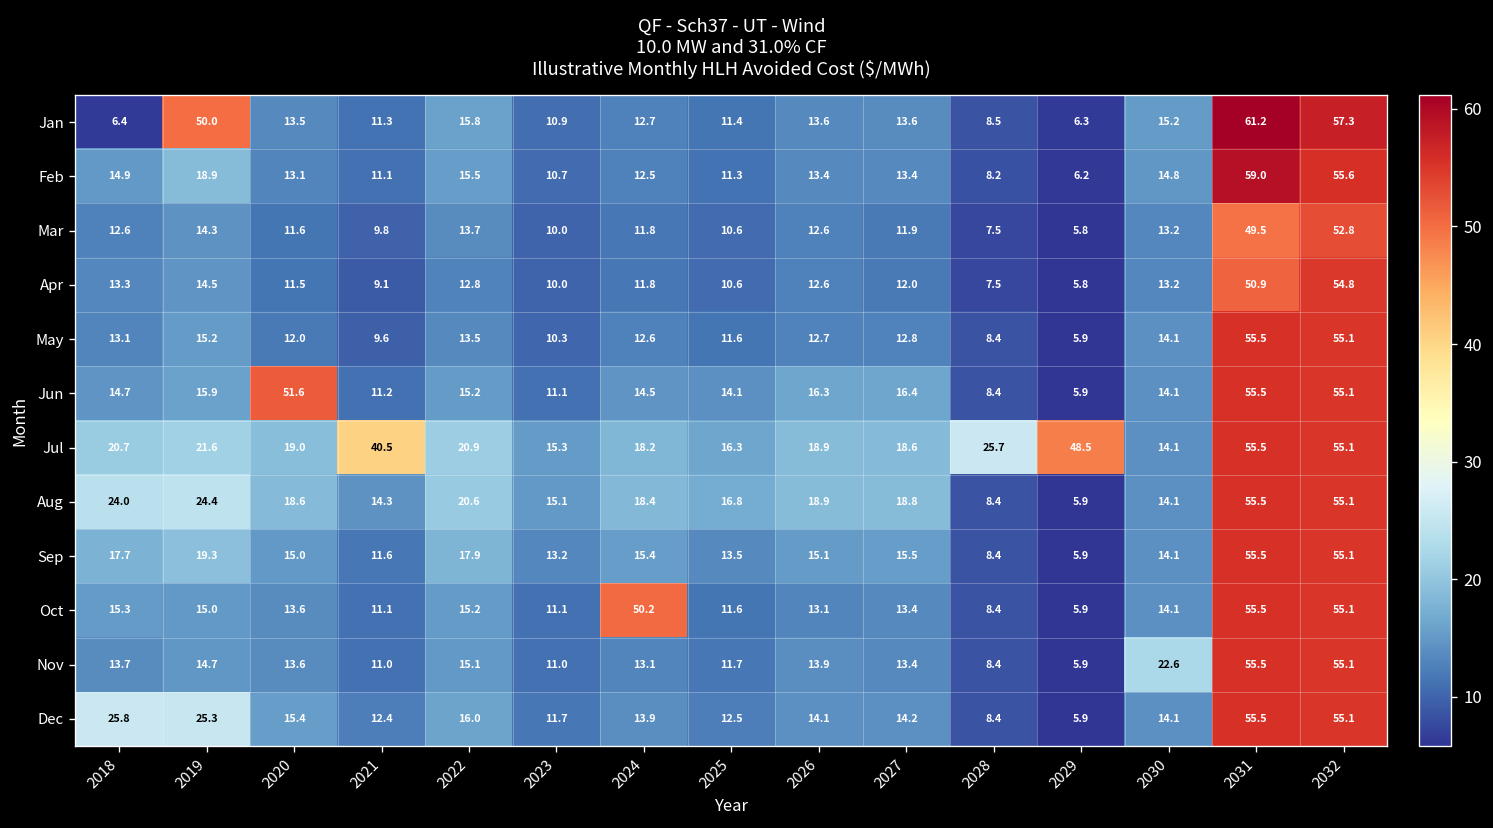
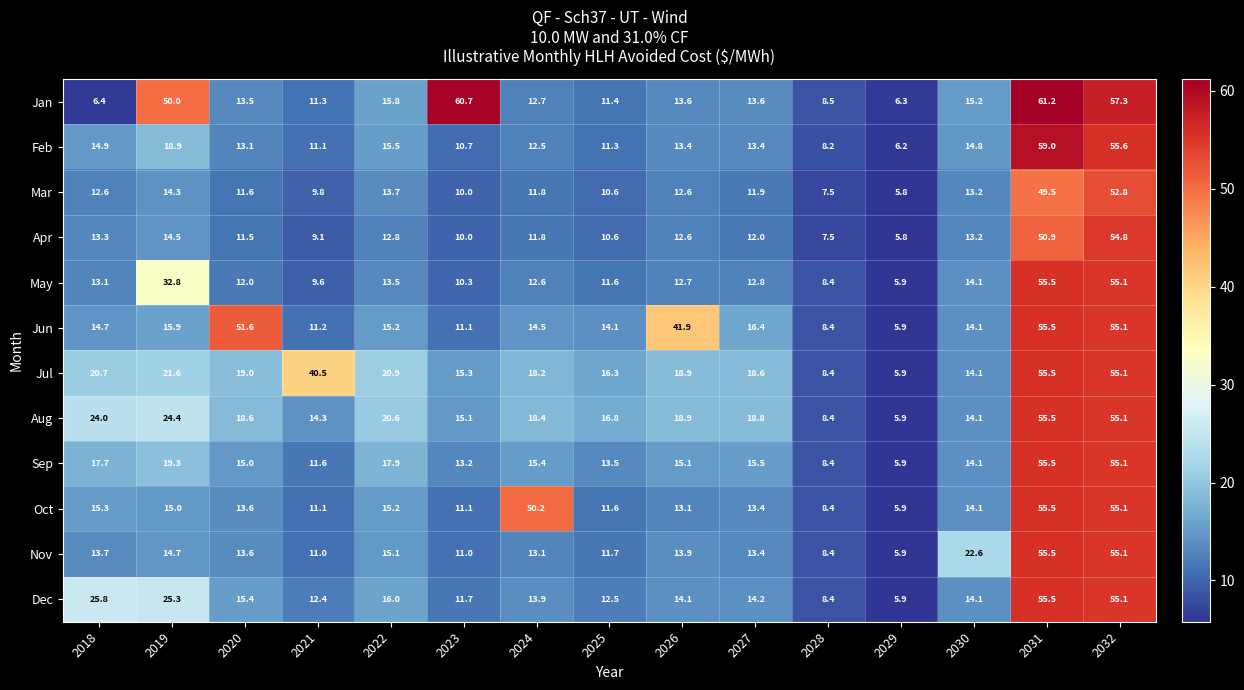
  {
    "Jan": {
      "2018": 6.4,
      "2019": 50.0,
      "2020": 13.5,
      "2021": 11.3,
      "2022": 15.8,
-     "2023": 10.9,
+     "2023": 60.7,
      "2024": 12.7,
      "2025": 11.4,
      "2026": 13.6,
      "2027": 13.6,
      "2028": 8.5,
      "2029": 6.3,
      "2030": 15.2,
      "2031": 61.2,
      "2032": 57.3
    },
    "Feb": {
      "2018": 14.9,
      "2019": 18.9,
      "2020": 13.1,
      "2021": 11.1,
      "2022": 15.5,
      "2023": 10.7,
      "2024": 12.5,
      "2025": 11.3,
      "2026": 13.4,
      "2027": 13.4,
      "2028": 8.2,
      "2029": 6.2,
      "2030": 14.8,
      "2031": 59.0,
      "2032": 55.6
    },
    "Mar": {
      "2018": 12.6,
      "2019": 14.3,
      "2020": 11.6,
      "2021": 9.8,
      "2022": 13.7,
      "2023": 10.0,
      "2024": 11.8,
      "2025": 10.6,
      "2026": 12.6,
      "2027": 11.9,
      "2028": 7.5,
      "2029": 5.8,
      "2030": 13.2,
      "2031": 49.5,
      "2032": 52.8
    },
    "Apr": {
      "2018": 13.3,
      "2019": 14.5,
      "2020": 11.5,
      "2021": 9.1,
      "2022": 12.8,
      "2023": 10.0,
      "2024": 11.8,
      "2025": 10.6,
      "2026": 12.6,
      "2027": 12.0,
      "2028": 7.5,
      "2029": 5.8,
      "2030": 13.2,
      "2031": 50.9,
      "2032": 54.8
    },
    "May": {
      "2018": 13.1,
-     "2019": 15.2,
+     "2019": 32.8,
      "2020": 12.0,
      "2021": 9.6,
      "2022": 13.5,
      "2023": 10.3,
      "2024": 12.6,
      "2025": 11.6,
      "2026": 12.7,
      "2027": 12.8,
      "2028": 8.4,
      "2029": 5.9,
      "2030": 14.1,
      "2031": 55.5,
      "2032": 55.1
    },
    "Jun": {
      "2018": 14.7,
      "2019": 15.9,
      "2020": 51.6,
      "2021": 11.2,
      "2022": 15.2,
      "2023": 11.1,
      "2024": 14.5,
      "2025": 14.1,
-     "2026": 16.3,
+     "2026": 41.9,
      "2027": 16.4,
      "2028": 8.4,
      "2029": 5.9,
      "2030": 14.1,
      "2031": 55.5,
      "2032": 55.1
    },
    "Jul": {
      "2018": 20.7,
      "2019": 21.6,
      "2020": 19.0,
      "2021": 40.5,
      "2022": 20.9,
      "2023": 15.3,
      "2024": 18.2,
      "2025": 16.3,
      "2026": 18.9,
      "2027": 18.6,
-     "2028": 25.7,
-     "2029": 48.5,
+     "2028": 8.4,
+     "2029": 5.9,
      "2030": 14.1,
      "2031": 55.5,
      "2032": 55.1
    },
    "Aug": {
      "2018": 24.0,
      "2019": 24.4,
      "2020": 18.6,
      "2021": 14.3,
      "2022": 20.6,
      "2023": 15.1,
      "2024": 18.4,
      "2025": 16.8,
      "2026": 18.9,
      "2027": 18.8,
      "2028": 8.4,
      "2029": 5.9,
      "2030": 14.1,
      "2031": 55.5,
      "2032": 55.1
    },
    "Sep": {
      "2018": 17.7,
      "2019": 19.3,
      "2020": 15.0,
      "2021": 11.6,
      "2022": 17.9,
      "2023": 13.2,
      "2024": 15.4,
      "2025": 13.5,
      "2026": 15.1,
      "2027": 15.5,
      "2028": 8.4,
      "2029": 5.9,
      "2030": 14.1,
      "2031": 55.5,
      "2032": 55.1
    },
    "Oct": {
      "2018": 15.3,
      "2019": 15.0,
      "2020": 13.6,
      "2021": 11.1,
      "2022": 15.2,
      "2023": 11.1,
      "2024": 50.2,
      "2025": 11.6,
      "2026": 13.1,
      "2027": 13.4,
      "2028": 8.4,
      "2029": 5.9,
      "2030": 14.1,
      "2031": 55.5,
      "2032": 55.1
    },
    "Nov": {
      "2018": 13.7,
      "2019": 14.7,
      "2020": 13.6,
      "2021": 11.0,
      "2022": 15.1,
      "2023": 11.0,
      "2024": 13.1,
      "2025": 11.7,
      "2026": 13.9,
      "2027": 13.4,
      "2028": 8.4,
      "2029": 5.9,
      "2030": 22.6,
      "2031": 55.5,
      "2032": 55.1
    },
    "Dec": {
      "2018": 25.8,
      "2019": 25.3,
      "2020": 15.4,
      "2021": 12.4,
      "2022": 16.0,
      "2023": 11.7,
      "2024": 13.9,
      "2025": 12.5,
      "2026": 14.1,
      "2027": 14.2,
      "2028": 8.4,
      "2029": 5.9,
      "2030": 14.1,
      "2031": 55.5,
      "2032": 55.1
    }
  }
